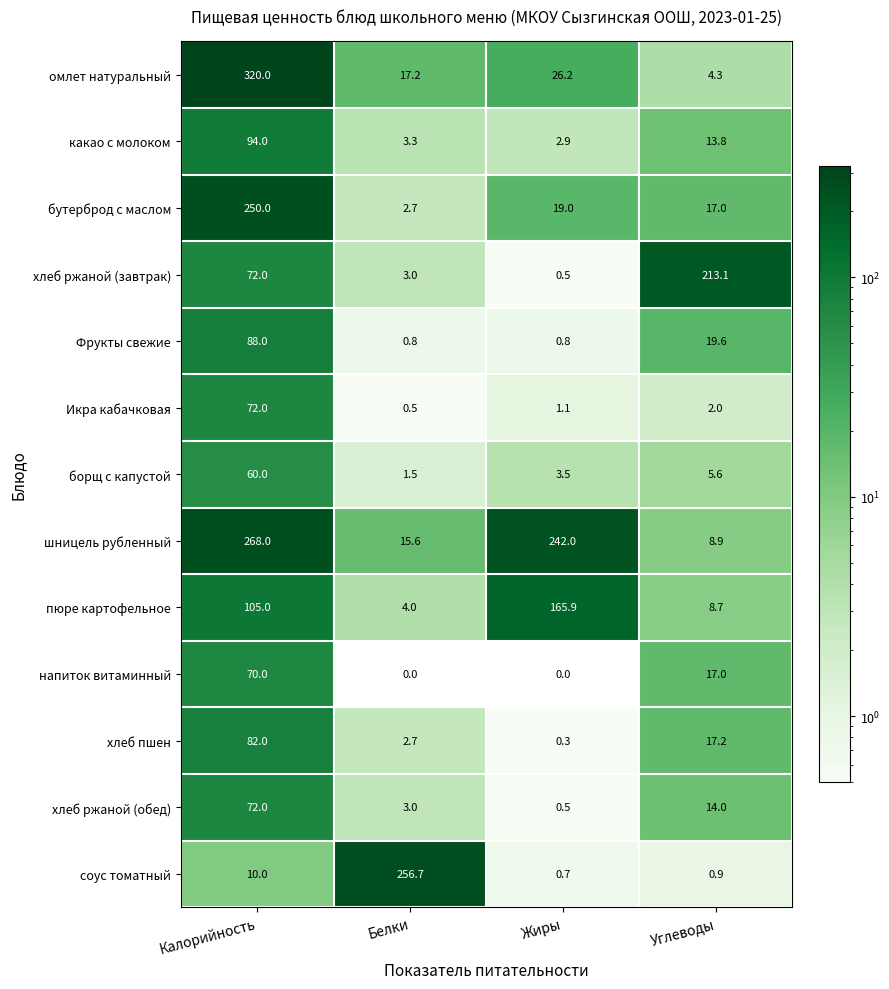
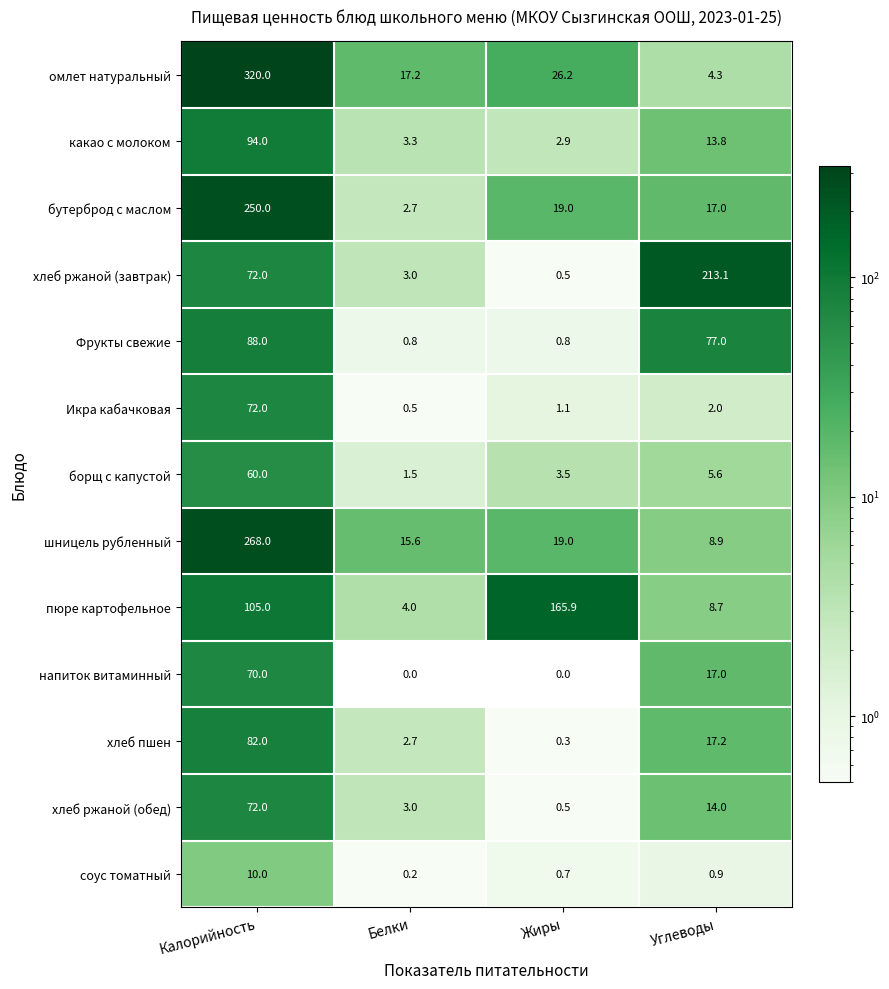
  {
    "омлет натуральный": {
      "Калорийность": 320.0,
      "Белки": 17.2,
      "Жиры": 26.2,
      "Углеводы": 4.3
    },
    "какао с молоком": {
      "Калорийность": 94.0,
      "Белки": 3.3,
      "Жиры": 2.9,
      "Углеводы": 13.8
    },
    "бутерброд с маслом": {
      "Калорийность": 250.0,
      "Белки": 2.7,
      "Жиры": 19.0,
      "Углеводы": 17.0
    },
    "хлеб ржаной (завтрак)": {
      "Калорийность": 72.0,
      "Белки": 3.0,
      "Жиры": 0.5,
      "Углеводы": 213.1
    },
    "Фрукты свежие": {
      "Калорийность": 88.0,
      "Белки": 0.8,
      "Жиры": 0.8,
-     "Углеводы": 19.6
+     "Углеводы": 77.0
    },
    "Икра кабачковая": {
      "Калорийность": 72.0,
      "Белки": 0.5,
      "Жиры": 1.1,
      "Углеводы": 2.0
    },
    "борщ с капустой": {
      "Калорийность": 60.0,
      "Белки": 1.5,
      "Жиры": 3.5,
      "Углеводы": 5.6
    },
    "шницель рубленный": {
      "Калорийность": 268.0,
      "Белки": 15.6,
-     "Жиры": 242.0,
+     "Жиры": 19.0,
      "Углеводы": 8.9
    },
    "пюре картофельное": {
      "Калорийность": 105.0,
      "Белки": 4.0,
      "Жиры": 165.9,
      "Углеводы": 8.7
    },
    "напиток витаминный": {
      "Калорийность": 70.0,
      "Белки": 0.0,
      "Жиры": 0.0,
      "Углеводы": 17.0
    },
    "хлеб пшен": {
      "Калорийность": 82.0,
      "Белки": 2.7,
      "Жиры": 0.3,
      "Углеводы": 17.2
    },
    "хлеб ржаной (обед)": {
      "Калорийность": 72.0,
      "Белки": 3.0,
      "Жиры": 0.5,
      "Углеводы": 14.0
    },
    "соус томатный": {
      "Калорийность": 10.0,
-     "Белки": 256.7,
+     "Белки": 0.2,
      "Жиры": 0.7,
      "Углеводы": 0.9
    }
  }
